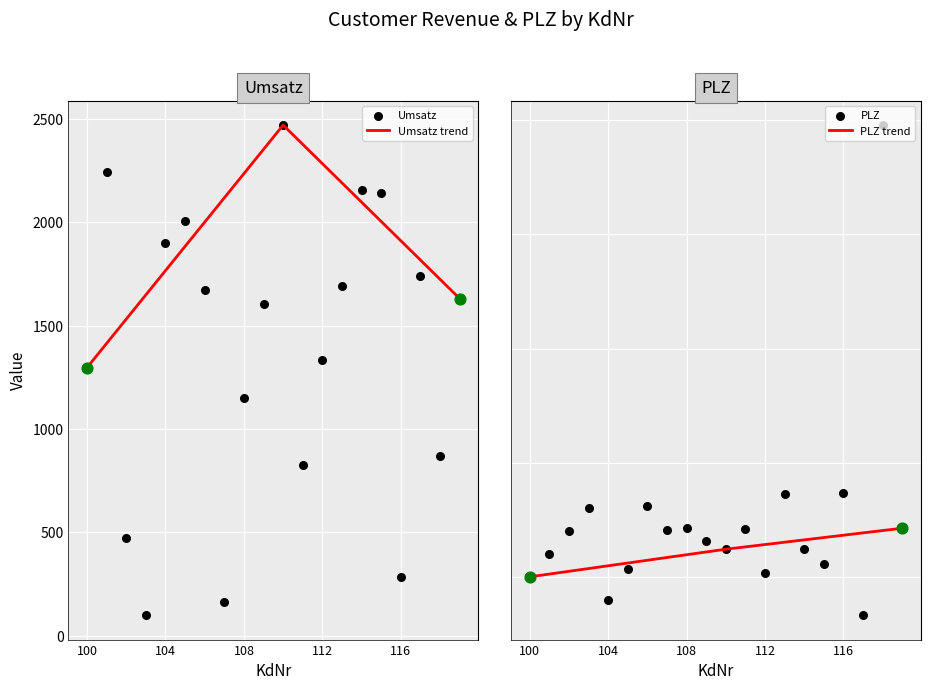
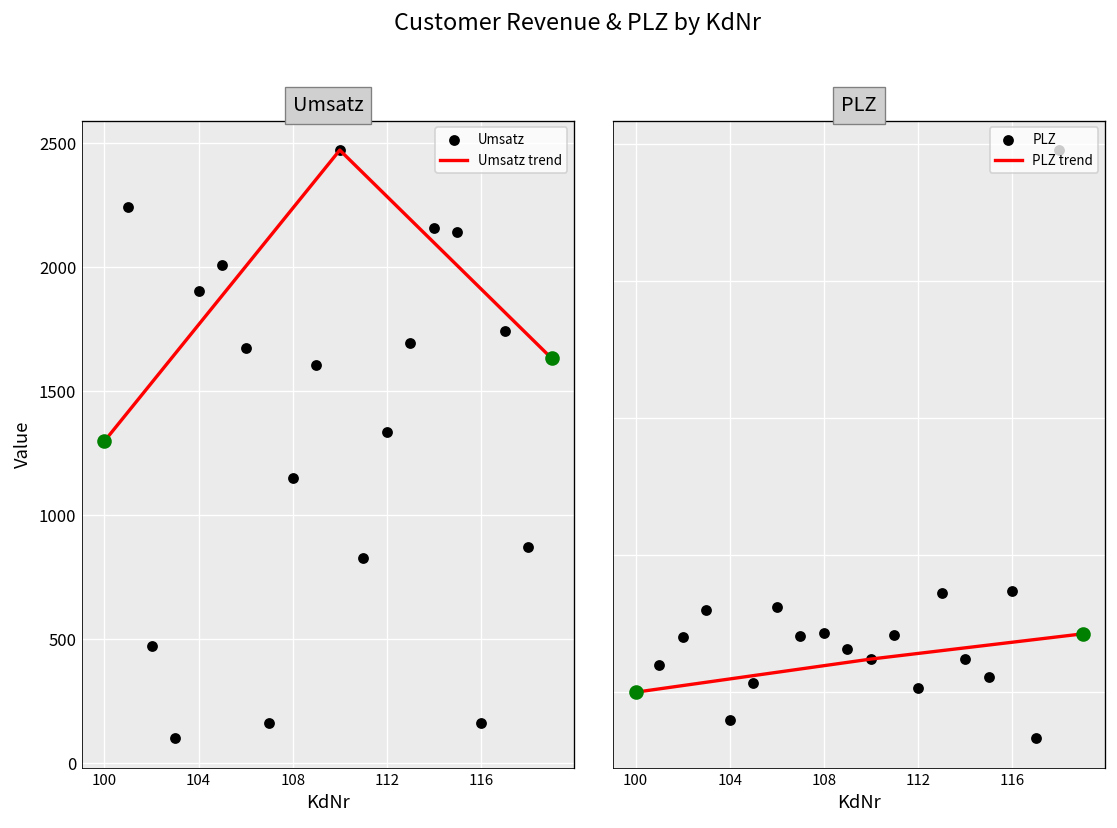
  {
    "Umsatz": {
      "Umsatz": {
-       "116": 290
+       "116": 160
      }
    }
  }
